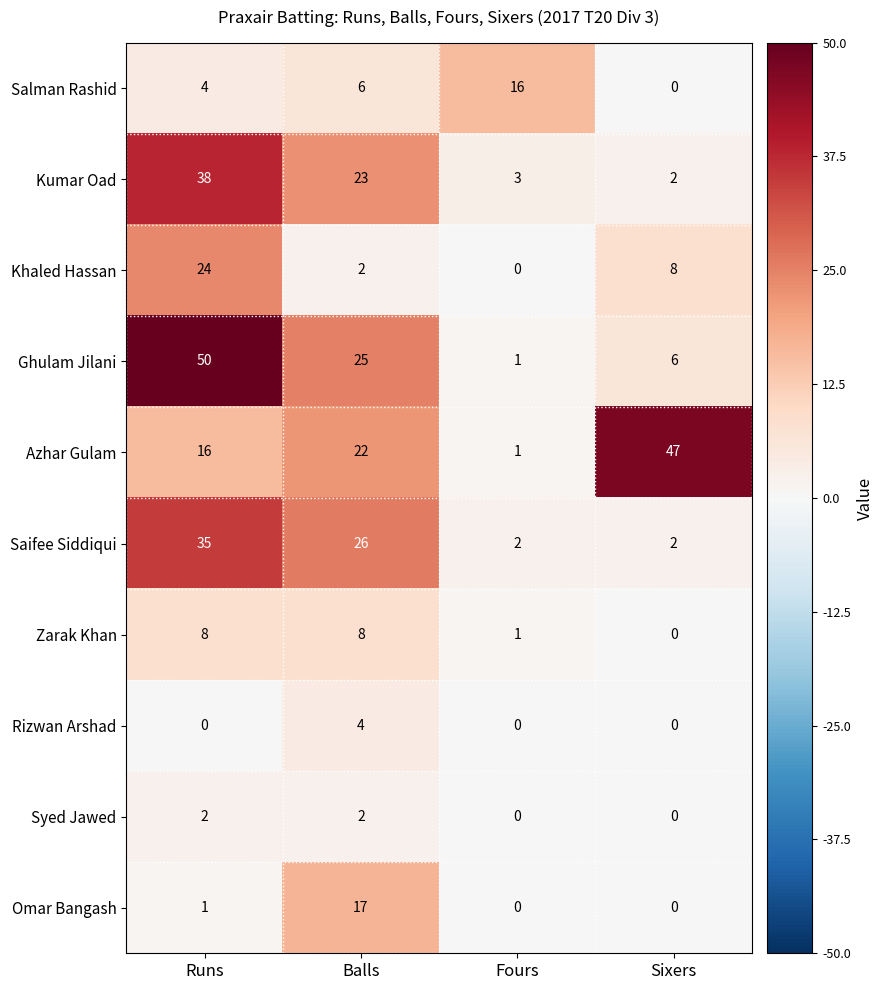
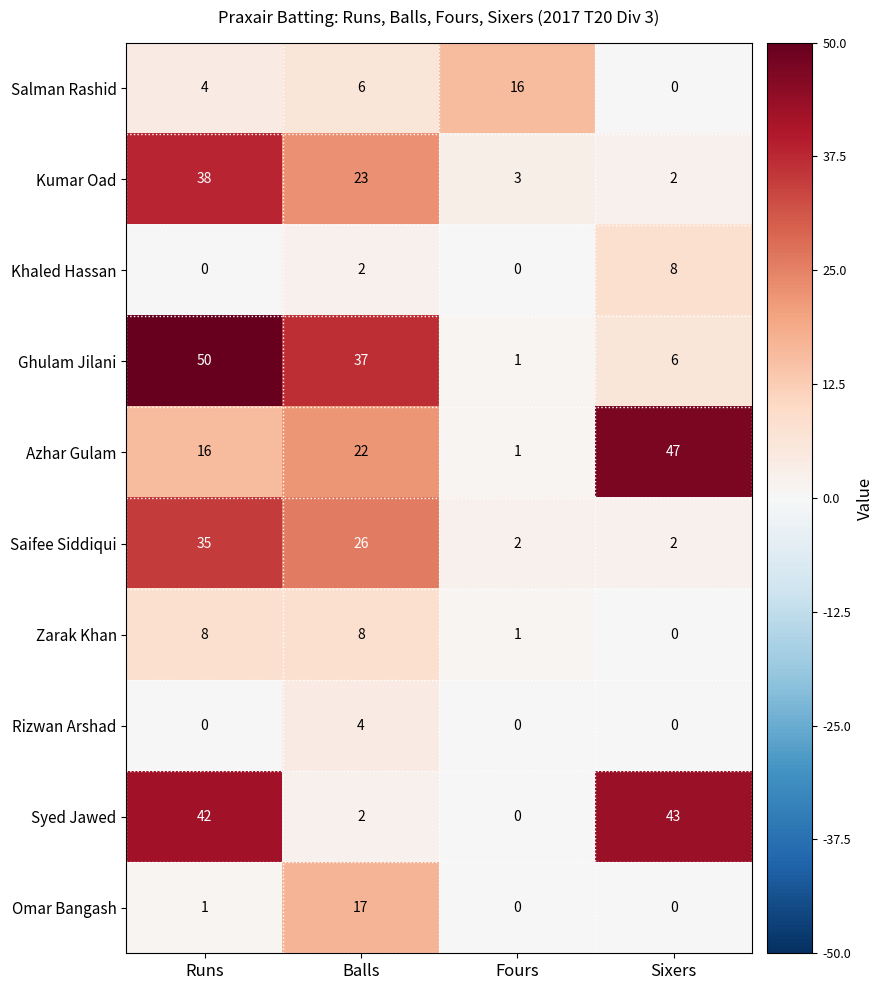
  {
    "Salman Rashid": {
      "Runs": 4,
      "Balls": 6,
      "Fours": 16,
      "Sixers": 0
    },
    "Kumar Oad": {
      "Runs": 38,
      "Balls": 23,
      "Fours": 3,
      "Sixers": 2
    },
    "Khaled Hassan": {
-     "Runs": 24,
+     "Runs": 0,
      "Balls": 2,
      "Fours": 0,
      "Sixers": 8
    },
    "Ghulam Jilani": {
      "Runs": 50,
-     "Balls": 25,
+     "Balls": 37,
      "Fours": 1,
      "Sixers": 6
    },
    "Azhar Gulam": {
      "Runs": 16,
      "Balls": 22,
      "Fours": 1,
      "Sixers": 47
    },
    "Saifee Siddiqui": {
      "Runs": 35,
      "Balls": 26,
      "Fours": 2,
      "Sixers": 2
    },
    "Zarak Khan": {
      "Runs": 8,
      "Balls": 8,
      "Fours": 1,
      "Sixers": 0
    },
    "Rizwan Arshad": {
      "Runs": 0,
      "Balls": 4,
      "Fours": 0,
      "Sixers": 0
    },
    "Syed Jawed": {
-     "Runs": 2,
+     "Runs": 42,
      "Balls": 2,
      "Fours": 0,
-     "Sixers": 0
+     "Sixers": 43
    },
    "Omar Bangash": {
      "Runs": 1,
      "Balls": 17,
      "Fours": 0,
      "Sixers": 0
    }
  }
